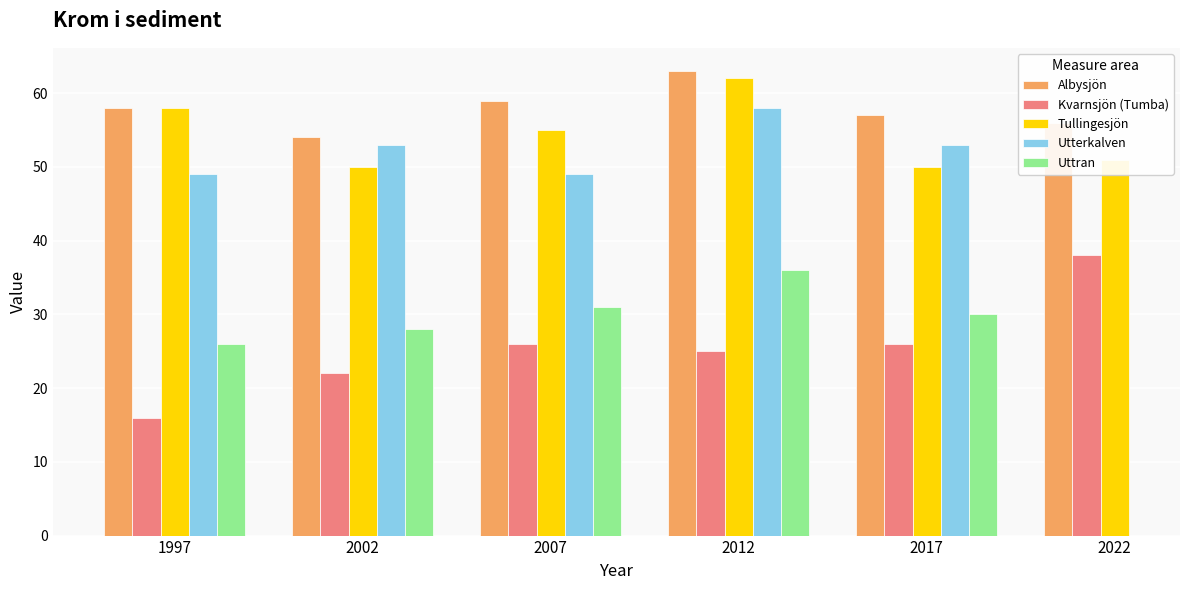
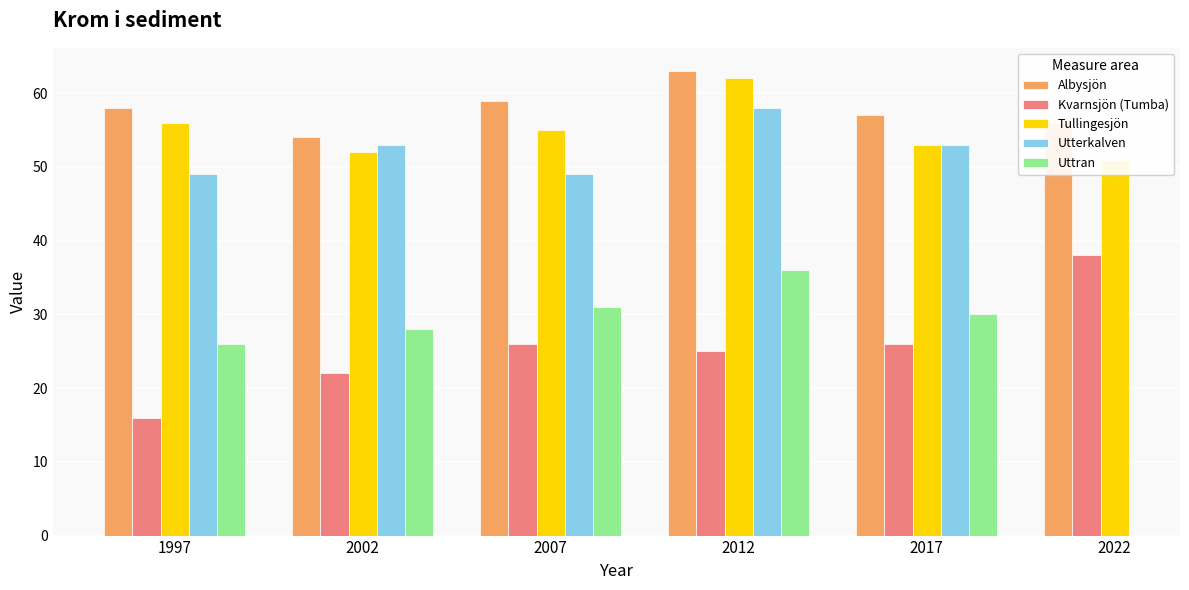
  {
    "Tullingesjön": {
-     "1997": 58,
-     "2002": 50,
+     "1997": 56,
+     "2002": 52,
      "2007": 55,
      "2012": 62,
-     "2017": 50
+     "2017": 53
    }
  }
